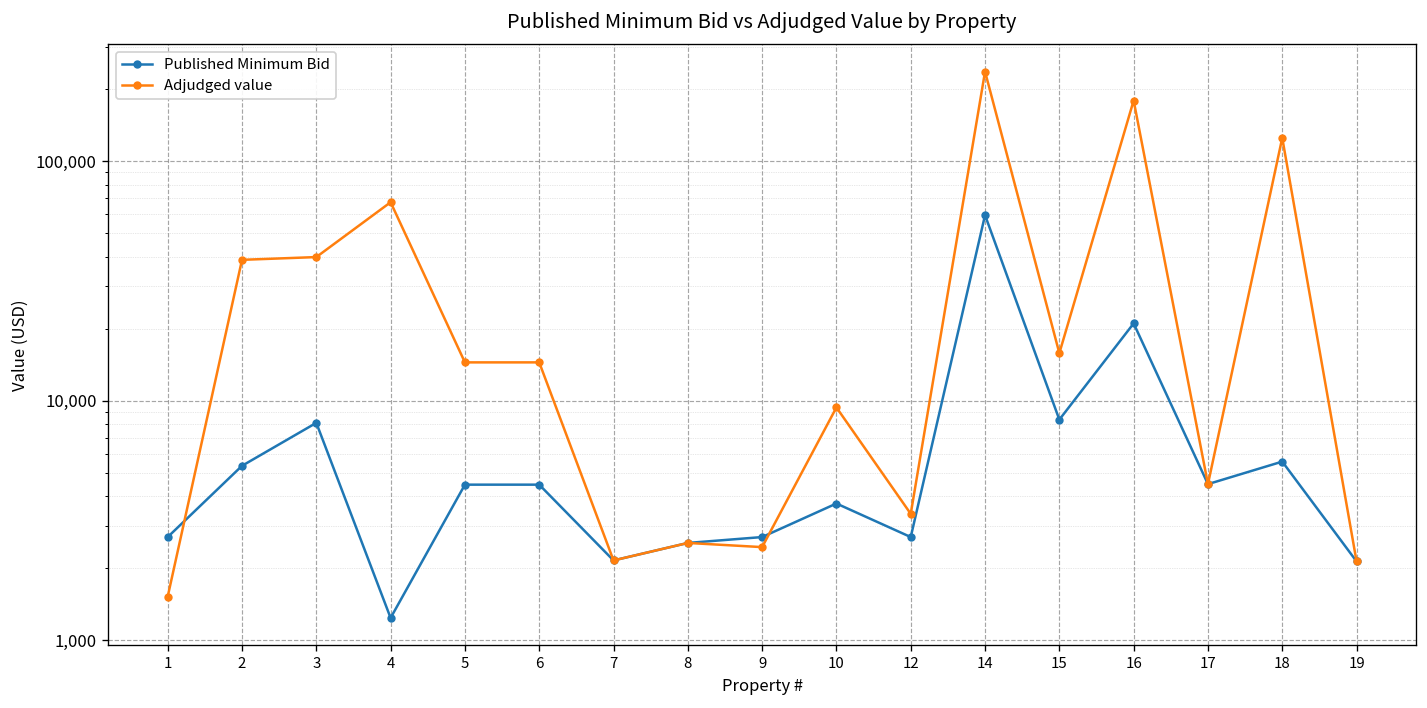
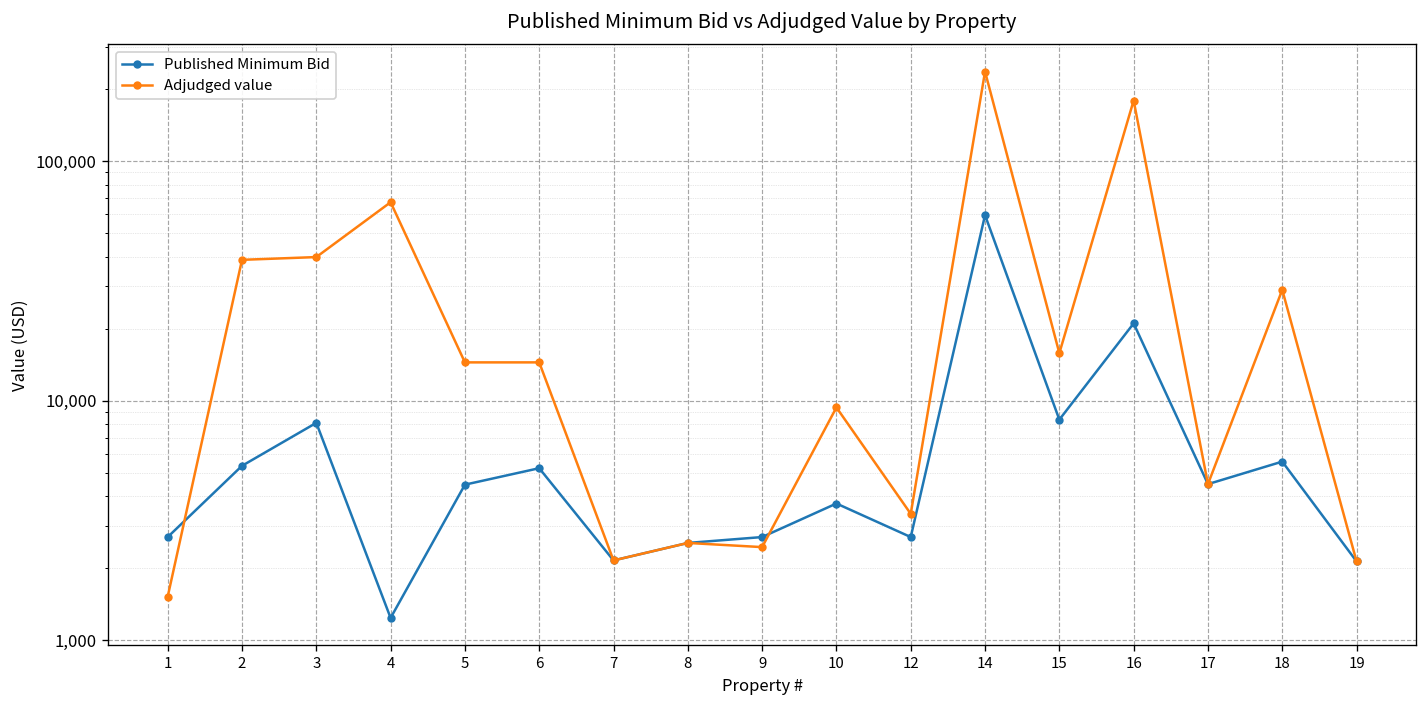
  {
    "Published Minimum Bid": {
      "1": "2,700",
      "2": "5,300",
      "3": "8,100",
      "4": "1,200",
      "5": "4,500",
-     "6": "4,500",
+     "6": "5,200",
      "9": "2,700",
      "10": "3,700",
      "12": "2,700",
      "14": "60,000",
      "15": "8,300",
      "16": "21,000",
      "18": "5,600"
    },
    "Adjudged value": {
      "1": "1,500",
      "2": "39,000",
      "3": "40,000",
      "4": "67,000",
      "5": "14,000",
      "6": "14,000",
      "9": "2,400",
      "10": "9,000",
      "12": "3,400",
      "14": "240,000",
      "15": "16,000",
      "16": "180,000",
-     "18": "130,000"
+     "18": "29,000"
    }
  }
